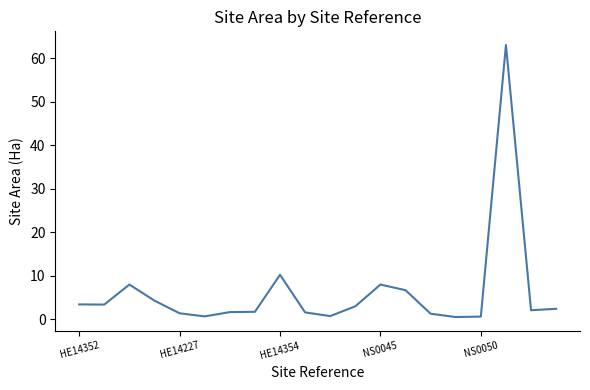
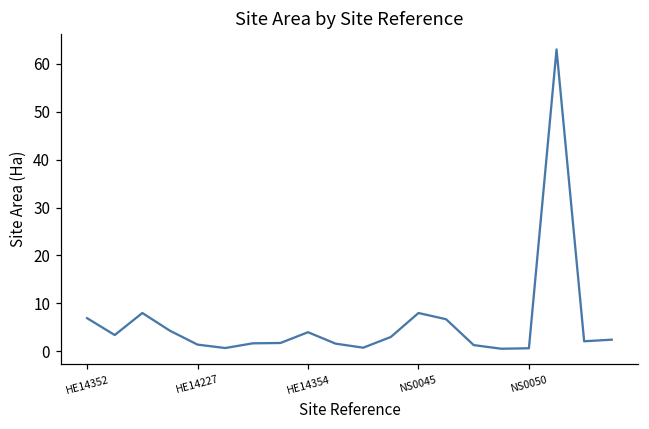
  {
-   "HE14352": 3,
+   "HE14352": 7,
    "HE14227": 1,
-   "HE14354": 10,
+   "HE14354": 4,
    "NS0045": 8,
    "NS0050": 1
  }
